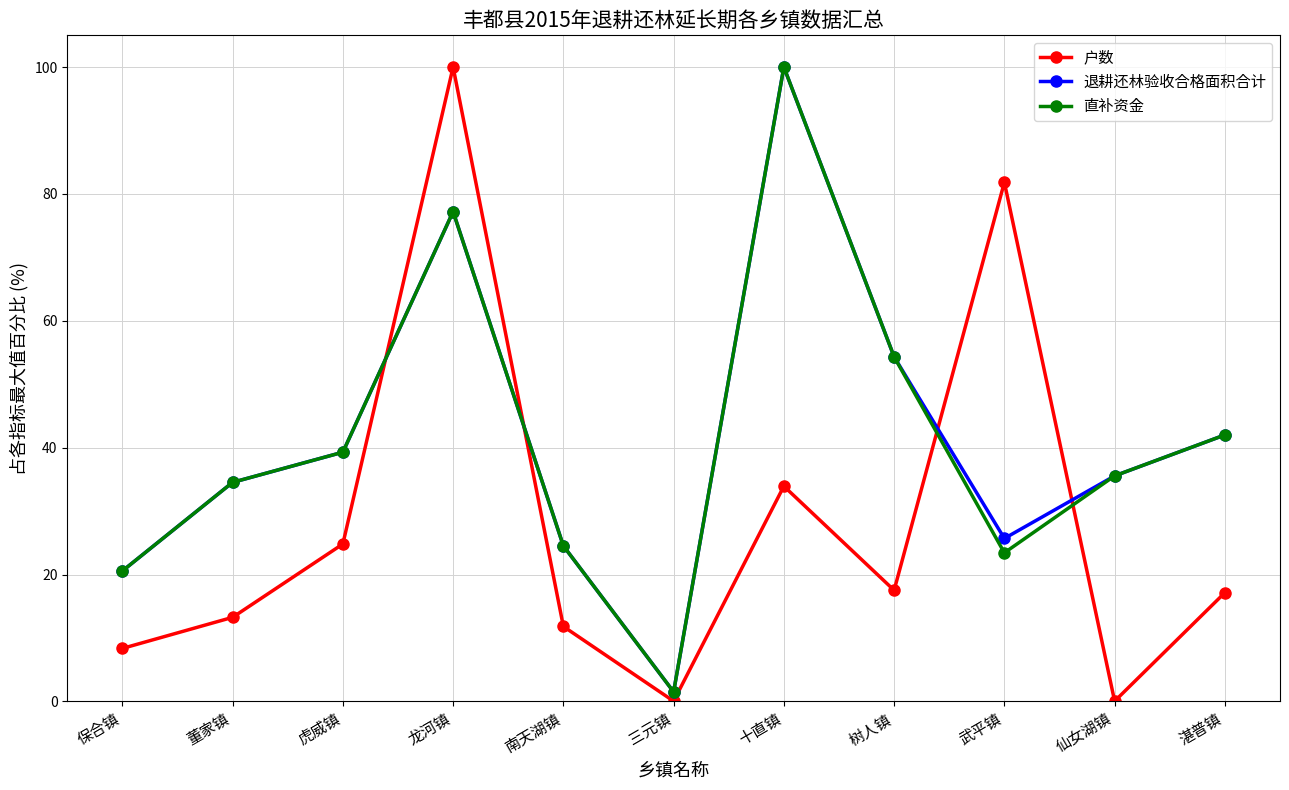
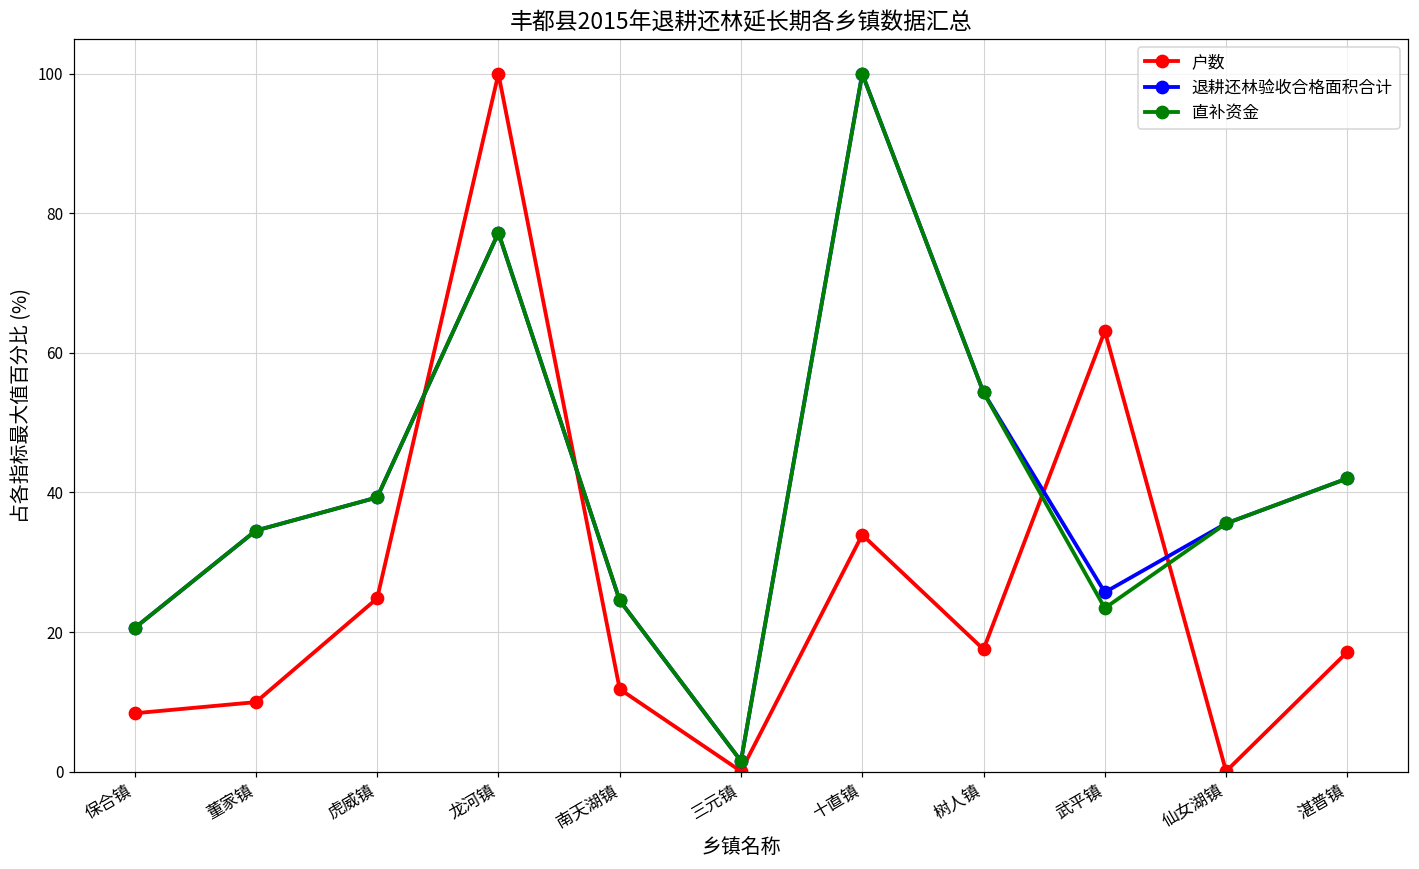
  {
    "户数": {
      "保合镇": 8,
-     "董家镇": 13,
+     "董家镇": 10,
      "虎威镇": 25,
      "龙河镇": 100,
      "南天湖镇": 12,
      "三元镇": 0,
      "十直镇": 34,
      "树人镇": 18,
-     "武平镇": 82,
+     "武平镇": 63,
      "仙女湖镇": 0,
      "湛普镇": 17
    },
    "退耕还林验收合格面积合计": {
      "武平镇": 26
    },
    "直补资金": {
      "武平镇": 23
    }
  }
